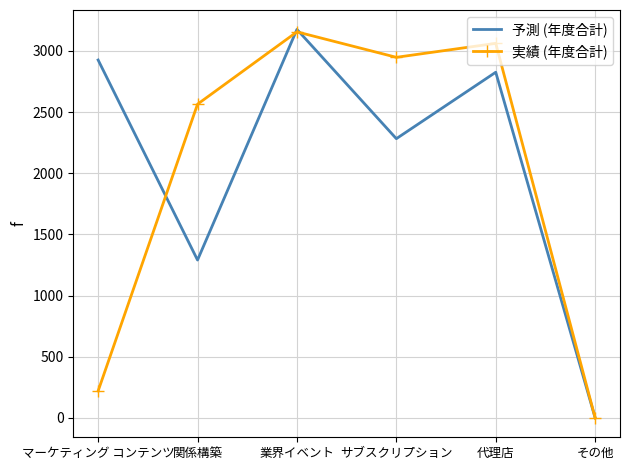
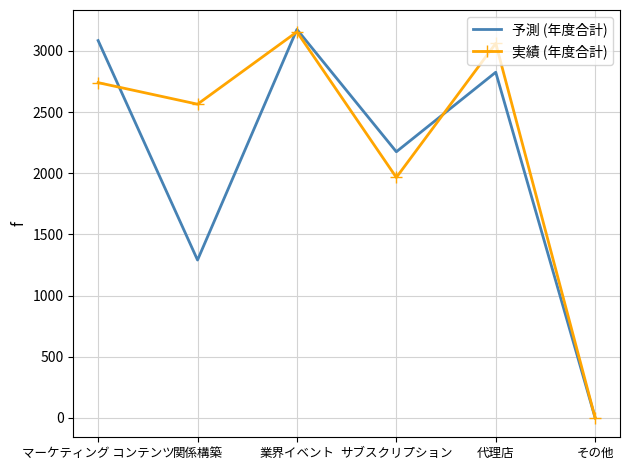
  {
    "予測 (年度合計)": {
-     "マーケティング コンテンツ": 2930,
+     "マーケティング コンテンツ": 3080,
      "関係構築": 1290,
-     "サブスクリプション": 2280,
+     "サブスクリプション": 2180,
      "代理店": 2830
    },
    "実績 (年度合計)": {
-     "マーケティング コンテンツ": 220,
+     "マーケティング コンテンツ": 2740,
      "関係構築": 2560,
-     "サブスクリプション": 2950
+     "サブスクリプション": 1970
    }
  }
